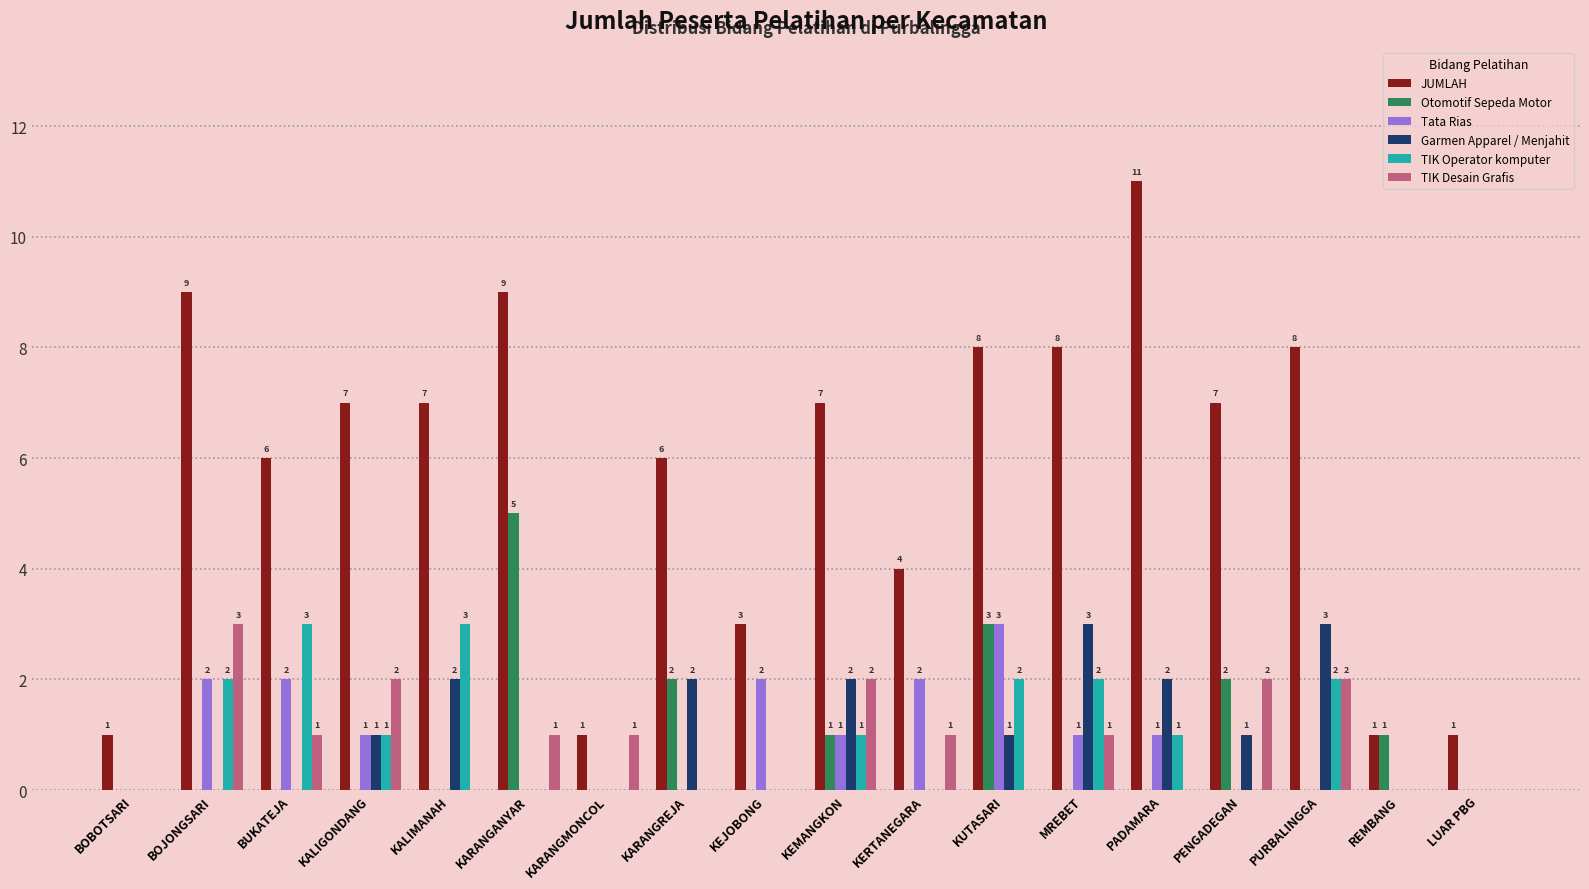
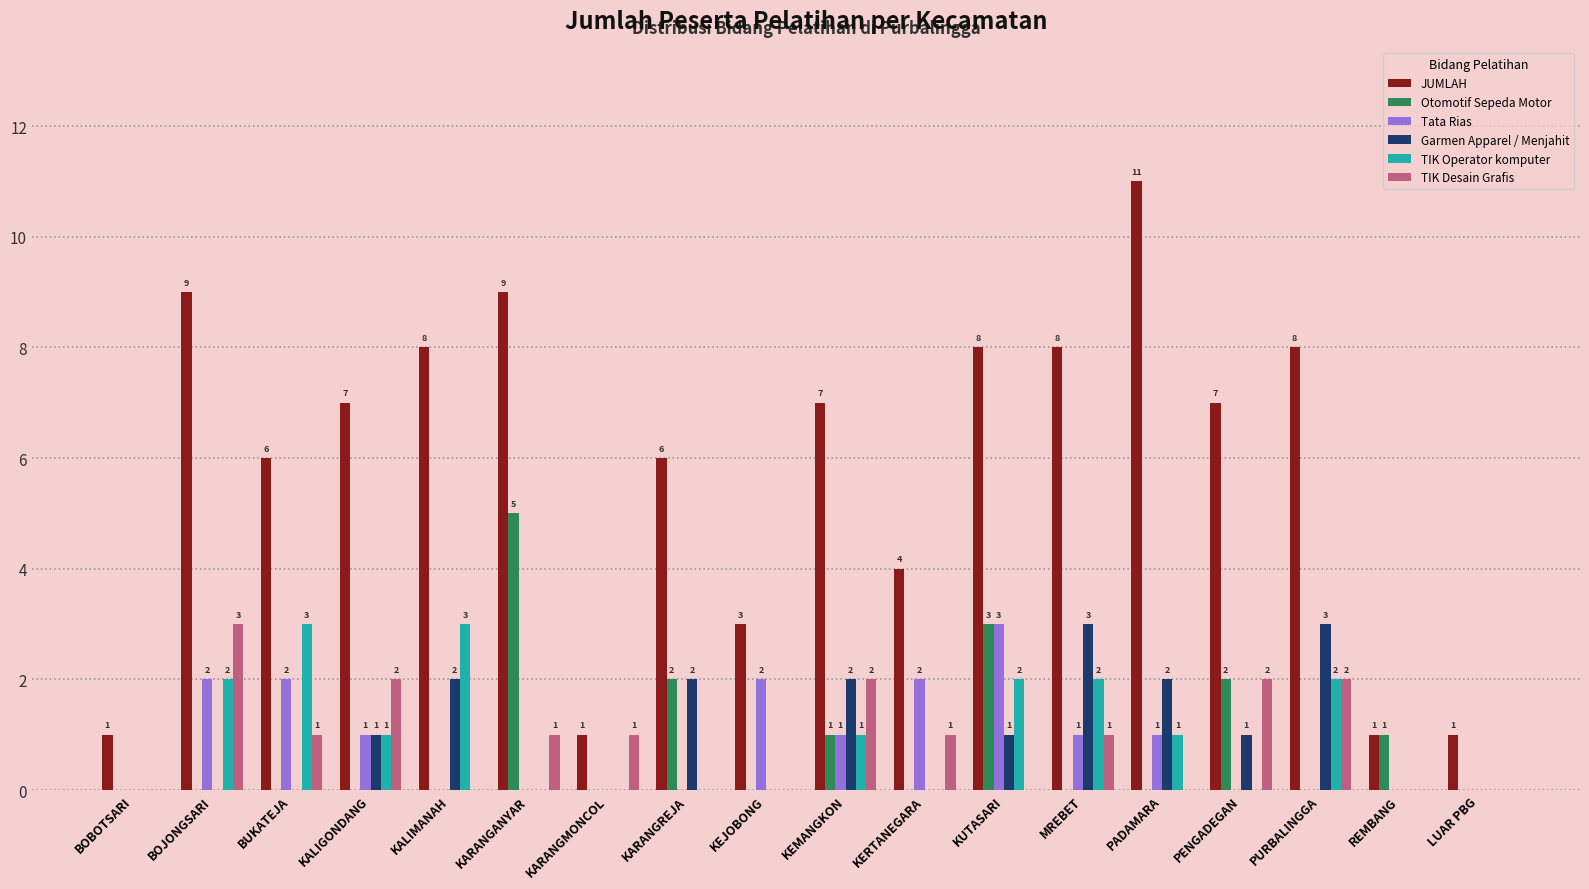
  {
    "JUMLAH": {
      "BOBOTSARI": 1,
      "BOJONGSARI": 9,
      "BUKATEJA": 6,
      "KALIGONDANG": 7,
-     "KALIMANAH": 7,
+     "KALIMANAH": 8,
      "KARANGANYAR": 9,
      "KARANGMONCOL": 1,
      "KARANGREJA": 6,
      "KEJOBONG": 3,
      "KEMANGKON": 7,
      "KERTANEGARA": 4,
      "KUTASARI": 8,
      "MREBET": 8,
      "PADAMARA": 11,
      "PENGADEGAN": 7,
      "PURBALINGGA": 8,
      "REMBANG": 1,
      "LUAR PBG": 1
    },
    "Otomotif Sepeda Motor": {
      "KARANGANYAR": 5,
      "KARANGREJA": 2,
      "KEMANGKON": 1,
      "KUTASARI": 3,
      "PENGADEGAN": 2,
      "REMBANG": 1
    },
    "Tata Rias": {
      "BOJONGSARI": 2,
      "BUKATEJA": 2,
      "KALIGONDANG": 1,
      "KEJOBONG": 2,
      "KEMANGKON": 1,
      "KERTANEGARA": 2,
      "KUTASARI": 3,
      "MREBET": 1,
      "PADAMARA": 1
    },
    "Garmen Apparel / Menjahit": {
      "KALIGONDANG": 1,
      "KALIMANAH": 2,
      "KARANGREJA": 2,
      "KEMANGKON": 2,
      "KUTASARI": 1,
      "MREBET": 3,
      "PADAMARA": 2,
      "PENGADEGAN": 1,
      "PURBALINGGA": 3
    },
    "TIK Operator komputer": {
      "BOJONGSARI": 2,
      "BUKATEJA": 3,
      "KALIGONDANG": 1,
      "KALIMANAH": 3,
      "KEMANGKON": 1,
      "KUTASARI": 2,
      "MREBET": 2,
      "PADAMARA": 1,
      "PURBALINGGA": 2
    },
    "TIK Desain Grafis": {
      "BOJONGSARI": 3,
      "BUKATEJA": 1,
      "KALIGONDANG": 2,
      "KARANGANYAR": 1,
      "KARANGMONCOL": 1,
      "KEMANGKON": 2,
      "KERTANEGARA": 1,
      "MREBET": 1,
      "PENGADEGAN": 2,
      "PURBALINGGA": 2
    }
  }
